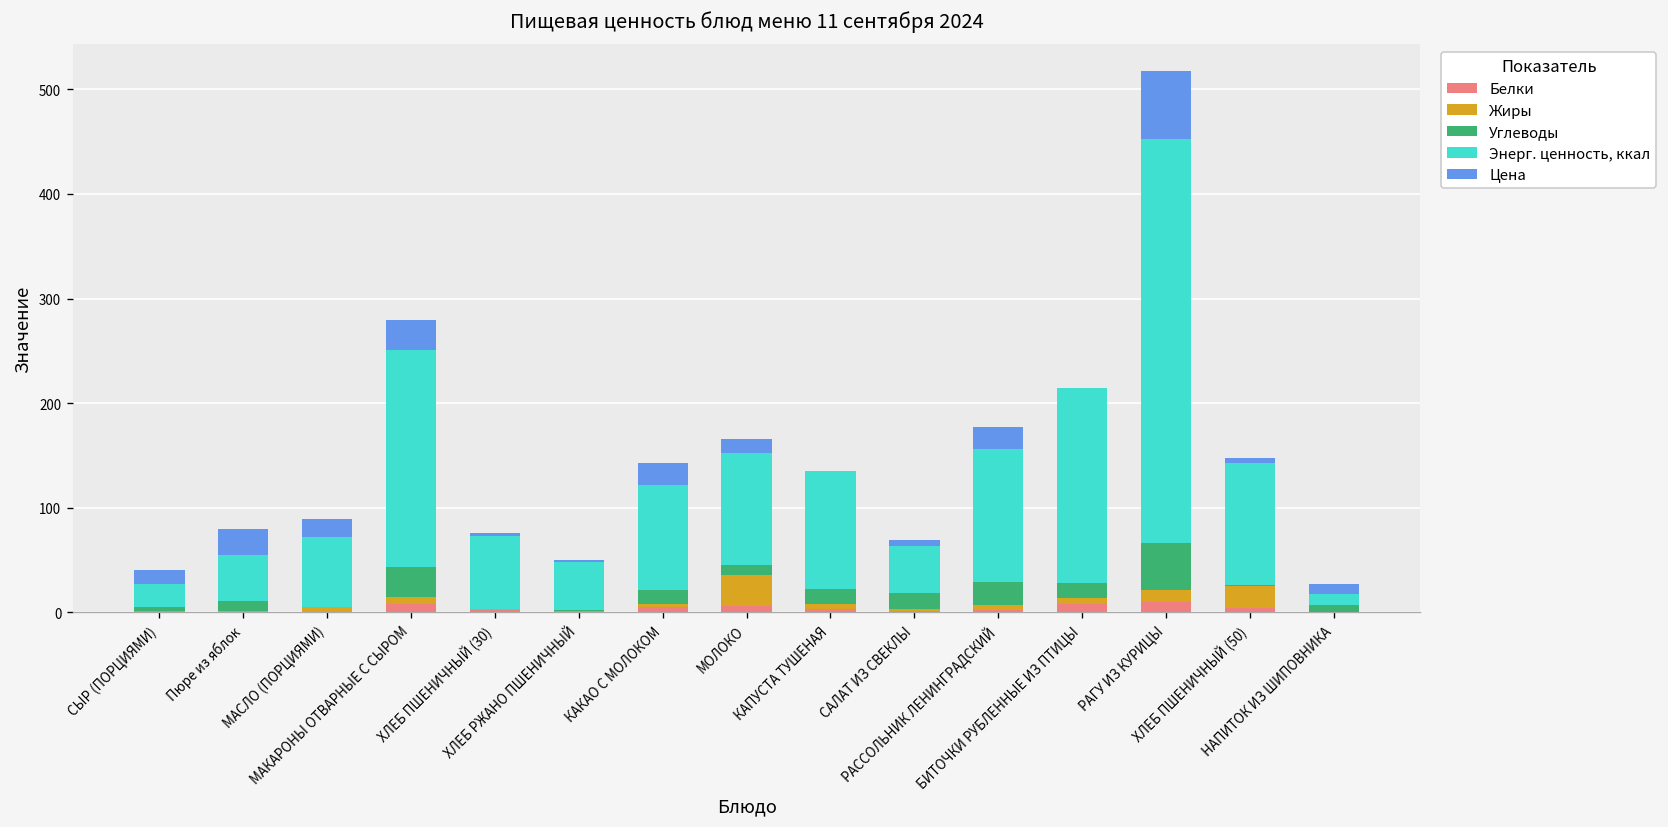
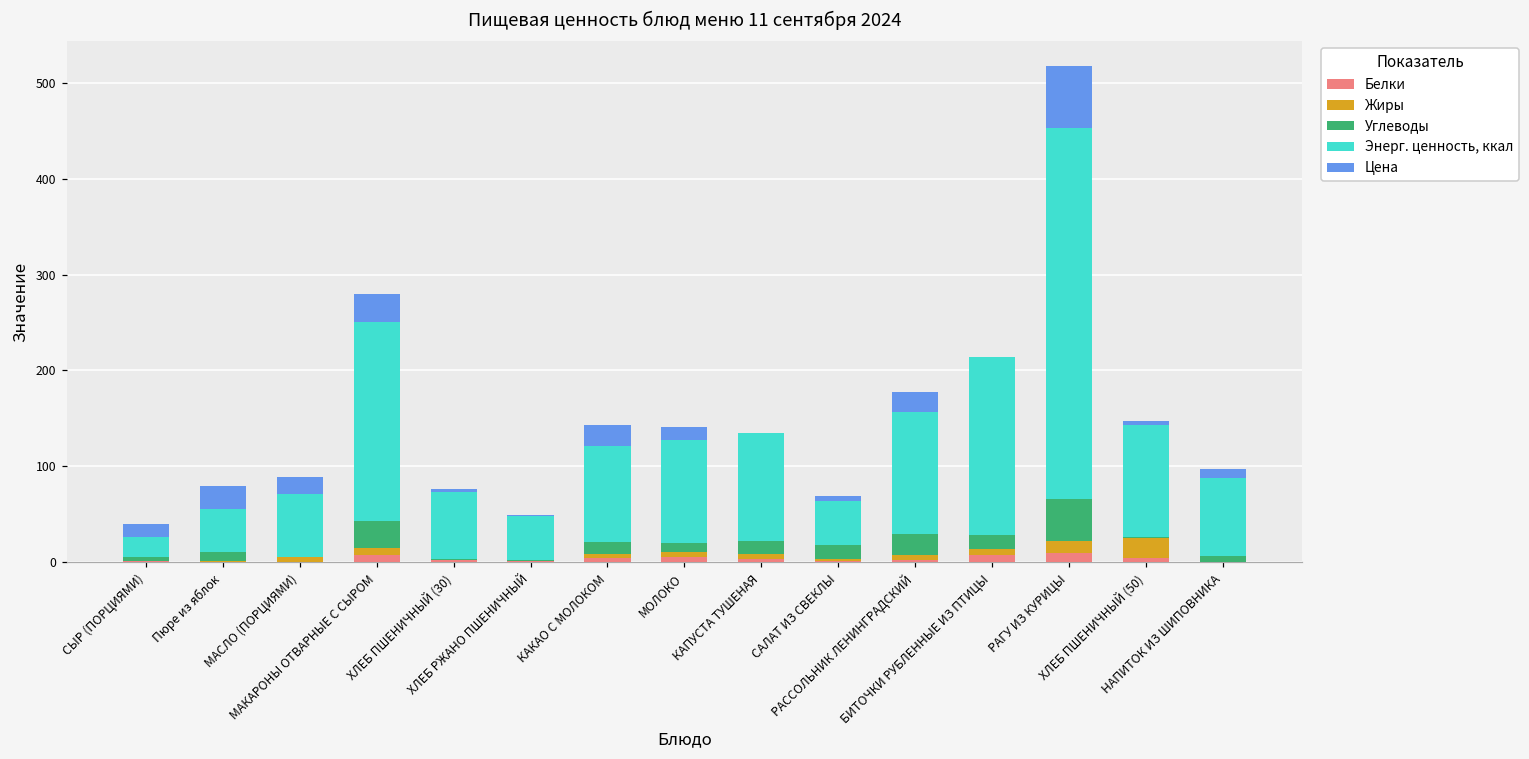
  {
    "Белки": {
      "МАКАРОНЫ ОТВАРНЫЕ С СЫРОМ": 10,
      "КАКАО C МОЛОКОМ": 0,
      "МОЛОКО": 10,
      "КАПУСТА ТУШЕНАЯ": 0,
      "БИТОЧКИ РУБЛЕННЫЕ ИЗ ПТИЦЫ": 10,
      "РАГУ ИЗ КУРИЦЫ": 10,
      "ХЛЕБ ПШЕНИЧНЫЙ (50)": 0
    },
    "Жиры": {
      "МАСЛО (ПОРЦИЯМИ)": 10,
      "МАКАРОНЫ ОТВАРНЫЕ С СЫРОМ": 10,
      "КАКАО C МОЛОКОМ": 0,
-     "МОЛОКО": 30,
+     "МОЛОКО": 10,
      "КАПУСТА ТУШЕНАЯ": 0,
      "РАССОЛЬНИК ЛЕНИНГРАДСКИЙ": 10,
      "БИТОЧКИ РУБЛЕННЫЕ ИЗ ПТИЦЫ": 10,
      "РАГУ ИЗ КУРИЦЫ": 10,
      "ХЛЕБ ПШЕНИЧНЫЙ (50)": 20,
      "НАПИТОК ИЗ ШИПОВНИКА": 0
    },
    "Углеводы": {
      "СЫР (ПОРЦИЯМИ)": 0,
      "Пюре из яблок": 10,
      "МАКАРОНЫ ОТВАРНЫЕ С СЫРОМ": 30,
      "КАКАО C МОЛОКОМ": 10,
      "МОЛОКО": 10,
      "КАПУСТА ТУШЕНАЯ": 10,
      "САЛАТ ИЗ СВЕКЛЫ": 10,
      "РАССОЛЬНИК ЛЕНИНГРАДСКИЙ": 20,
      "БИТОЧКИ РУБЛЕННЫЕ ИЗ ПТИЦЫ": 10,
      "РАГУ ИЗ КУРИЦЫ": 40,
      "НАПИТОК ИЗ ШИПОВНИКА": 10
    },
    "Энерг. ценность, ккал": {
      "СЫР (ПОРЦИЯМИ)": 20,
      "Пюре из яблок": 40,
      "МАСЛО (ПОРЦИЯМИ)": 70,
      "МАКАРОНЫ ОТВАРНЫЕ С СЫРОМ": 210,
      "ХЛЕБ ПШЕНИЧНЫЙ (30)": 70,
      "ХЛЕБ РЖАНО ПШЕНИЧНЫЙ": 50,
      "КАКАО C МОЛОКОМ": 100,
      "МОЛОКО": 110,
      "КАПУСТА ТУШЕНАЯ": 110,
      "САЛАТ ИЗ СВЕКЛЫ": 50,
      "РАССОЛЬНИК ЛЕНИНГРАДСКИЙ": 130,
      "БИТОЧКИ РУБЛЕННЫЕ ИЗ ПТИЦЫ": 190,
      "РАГУ ИЗ КУРИЦЫ": 390,
      "ХЛЕБ ПШЕНИЧНЫЙ (50)": 120,
-     "НАПИТОК ИЗ ШИПОВНИКА": 10
+     "НАПИТОК ИЗ ШИПОВНИКА": 80
    },
    "Цена": {
      "СЫР (ПОРЦИЯМИ)": 10,
      "Пюре из яблок": 20,
      "МАСЛО (ПОРЦИЯМИ)": 20,
      "МАКАРОНЫ ОТВАРНЫЕ С СЫРОМ": 30,
      "КАКАО C МОЛОКОМ": 20,
      "МОЛОКО": 10,
      "КАПУСТА ТУШЕНАЯ": 0,
      "САЛАТ ИЗ СВЕКЛЫ": 10,
      "РАССОЛЬНИК ЛЕНИНГРАДСКИЙ": 20,
      "БИТОЧКИ РУБЛЕННЫЕ ИЗ ПТИЦЫ": 0,
      "РАГУ ИЗ КУРИЦЫ": 70,
      "ХЛЕБ ПШЕНИЧНЫЙ (50)": 0,
      "НАПИТОК ИЗ ШИПОВНИКА": 10
    }
  }
